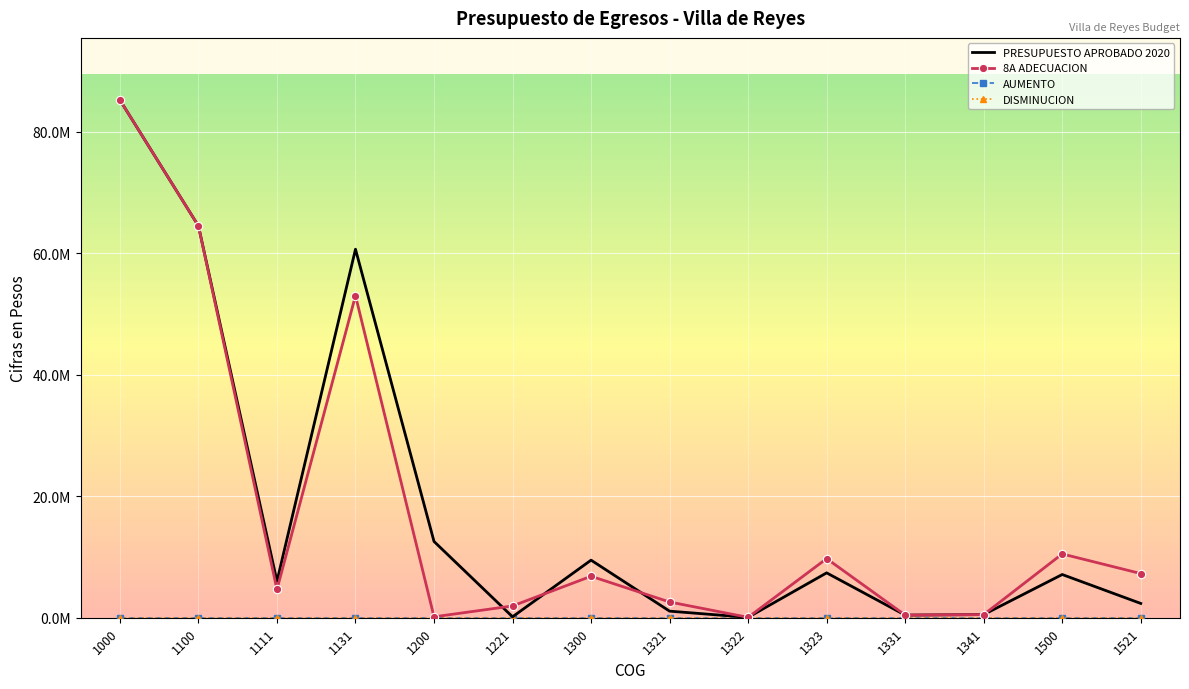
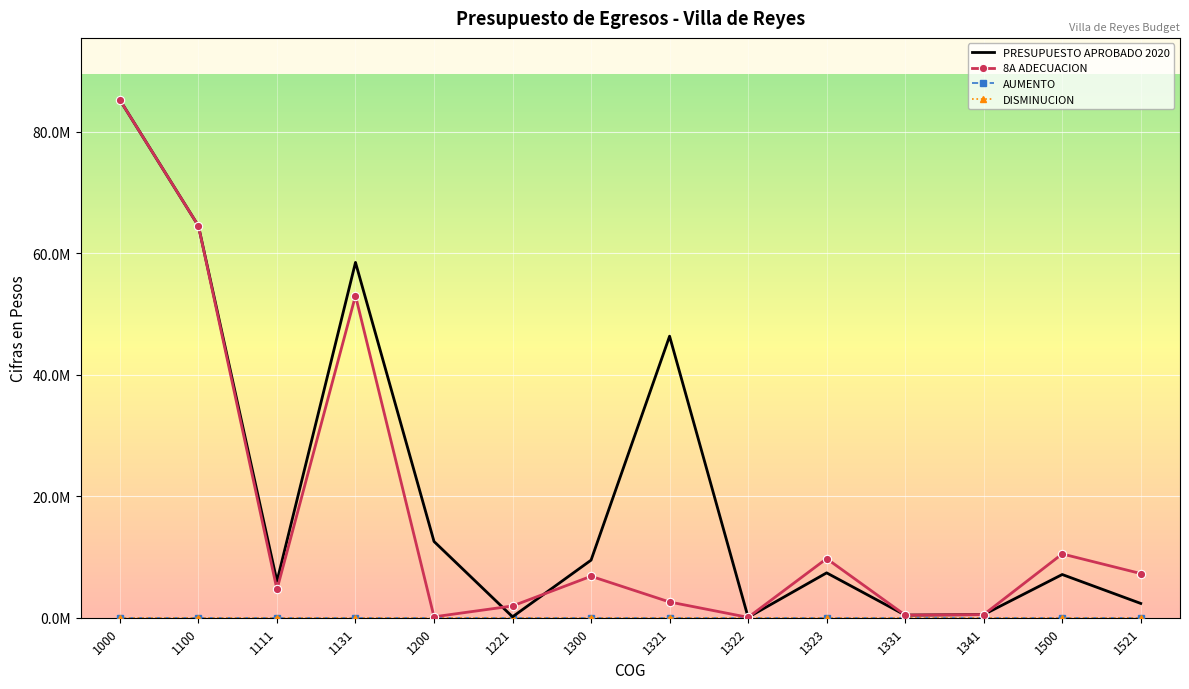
  {
    "PRESUPUESTO APROBADO 2020": {
      "1111": 6000000,
-     "1131": 61000000,
+     "1131": 58000000,
      "1200": 13000000,
      "1300": 9000000,
-     "1321": 1000000,
+     "1321": 46000000,
      "1323": 7000000,
      "1500": 7000000,
      "1521": 2000000
    },
    "8A ADECUACION": {
      "1111": 5000000,
      "1131": 53000000,
      "1221": 2000000,
      "1300": 7000000,
      "1321": 3000000,
      "1323": 10000000,
      "1500": 11000000,
      "1521": 7000000
    },
    "DISMINUCION": {
      "1000": 0,
      "1100": 0,
      "1111": 0,
      "1131": 0,
      "1300": 0,
      "1321": 0,
      "1323": 0,
      "1331": 0,
      "1341": 0,
      "1500": 0,
      "1521": 0
    }
  }
